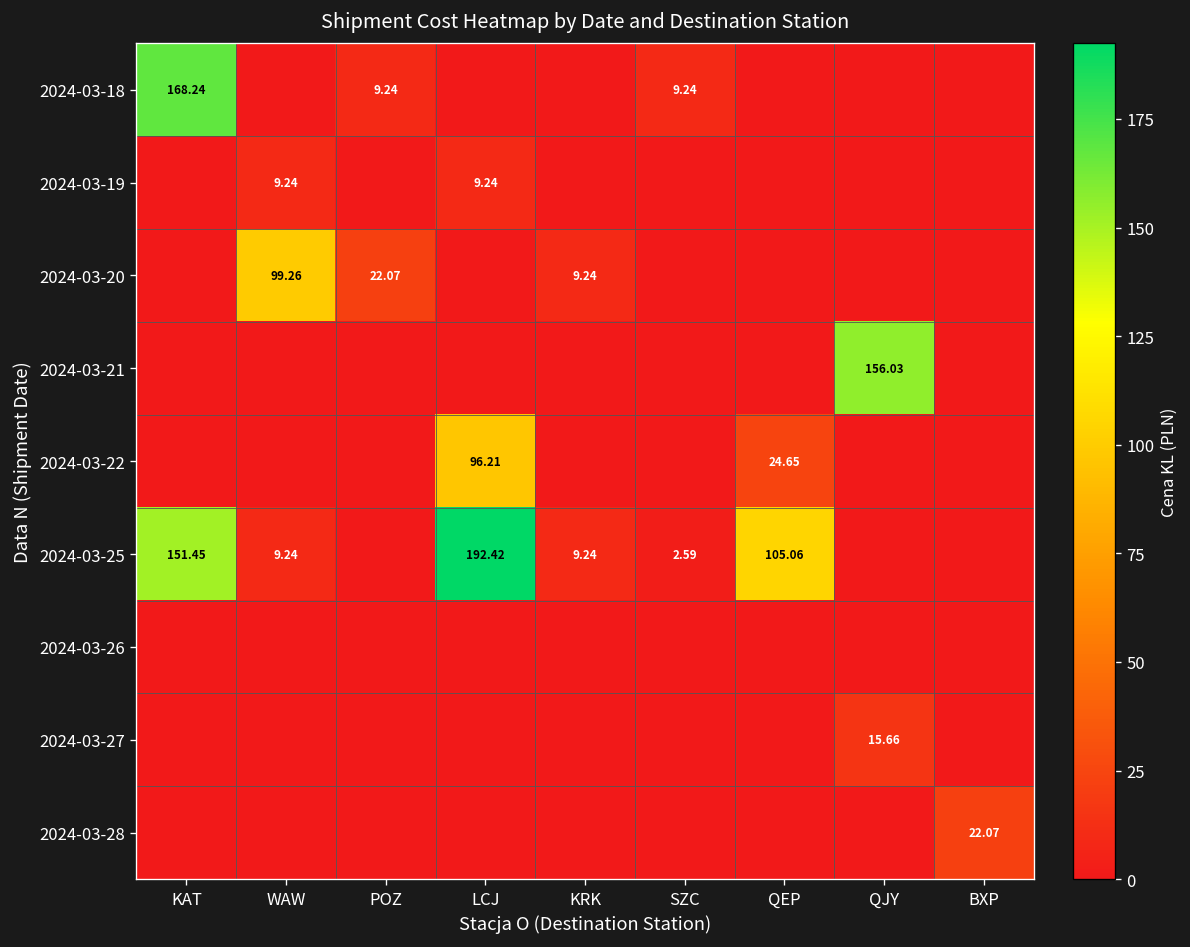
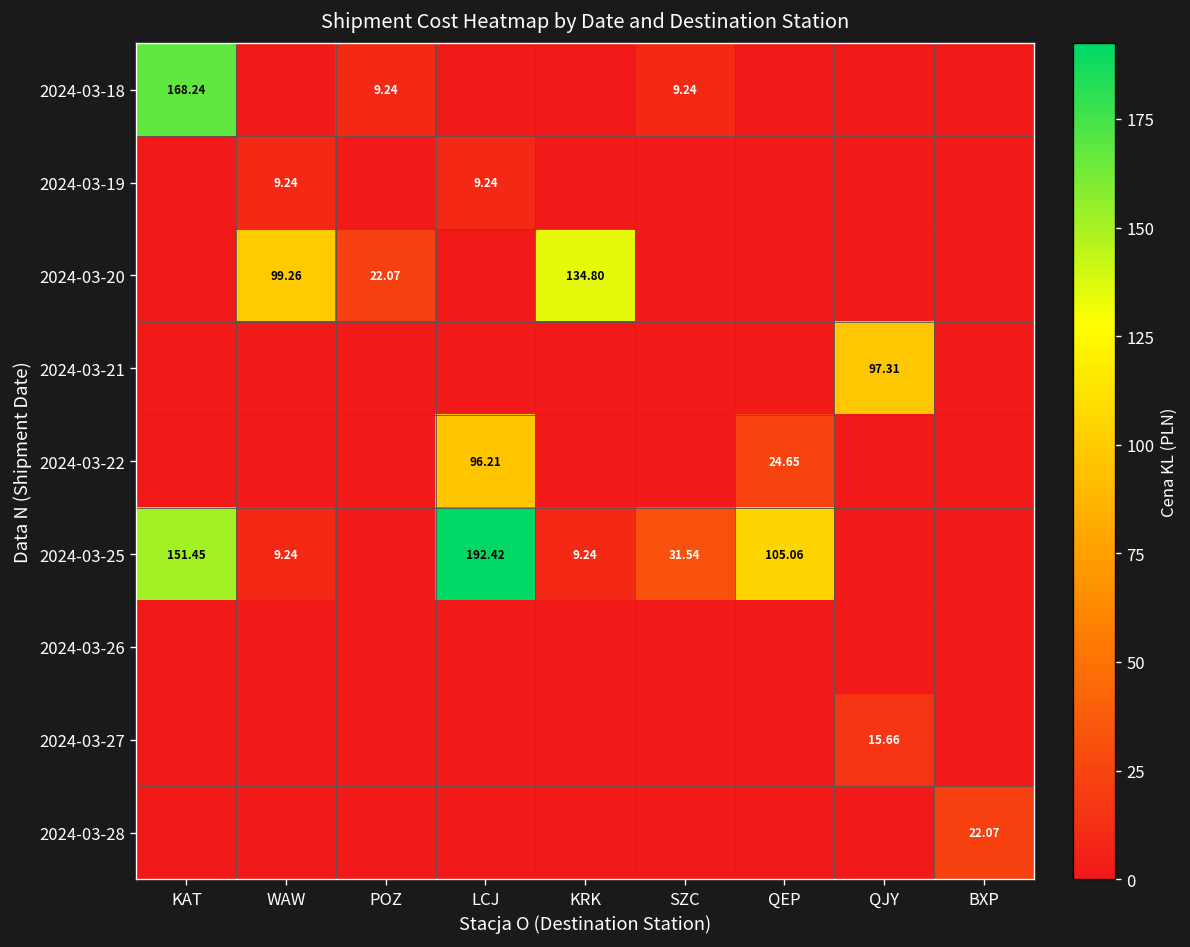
  {
    "2024-03-18": {
      "KAT": 168.24,
      "POZ": 9.24,
      "SZC": 9.24
    },
    "2024-03-19": {
      "WAW": 9.24,
      "LCJ": 9.24
    },
    "2024-03-20": {
      "WAW": 99.26,
      "POZ": 22.07,
-     "KRK": 9.24
+     "KRK": 134.80
    },
    "2024-03-21": {
-     "QJY": 156.03
+     "QJY": 97.31
    },
    "2024-03-22": {
      "LCJ": 96.21,
      "QEP": 24.65
    },
    "2024-03-25": {
      "KAT": 151.45,
      "WAW": 9.24,
      "LCJ": 192.42,
      "KRK": 9.24,
-     "SZC": 2.59,
+     "SZC": 31.54,
      "QEP": 105.06
    },
    "2024-03-27": {
      "QJY": 15.66
    },
    "2024-03-28": {
      "BXP": 22.07
    }
  }
